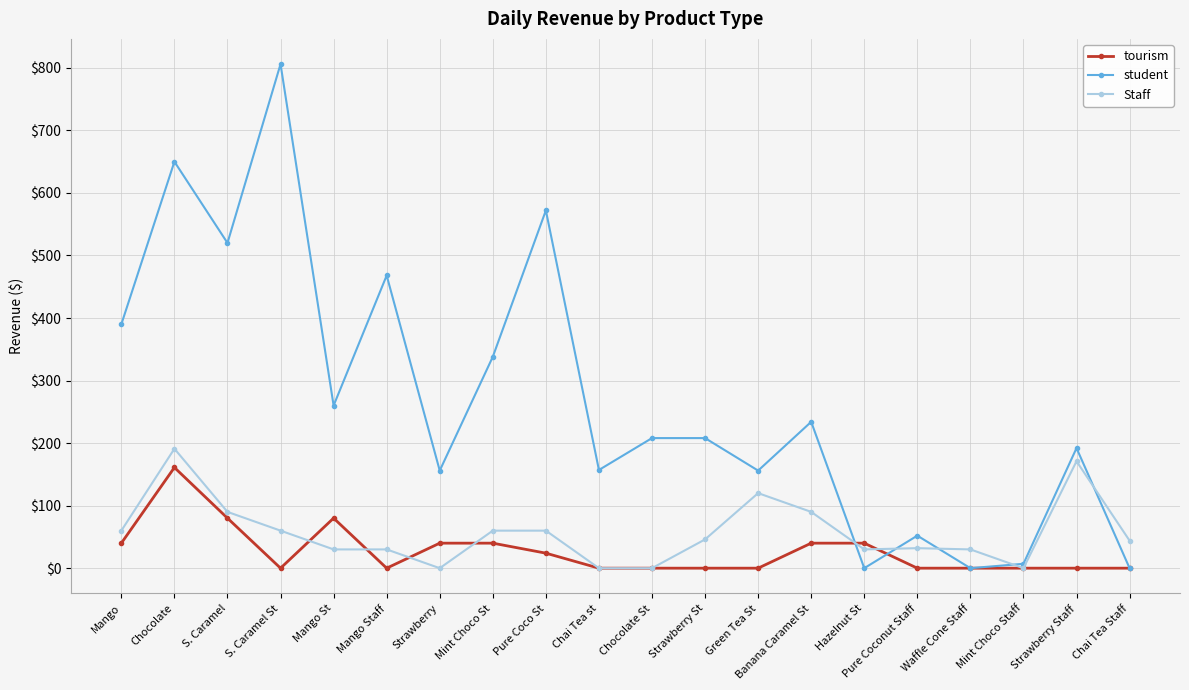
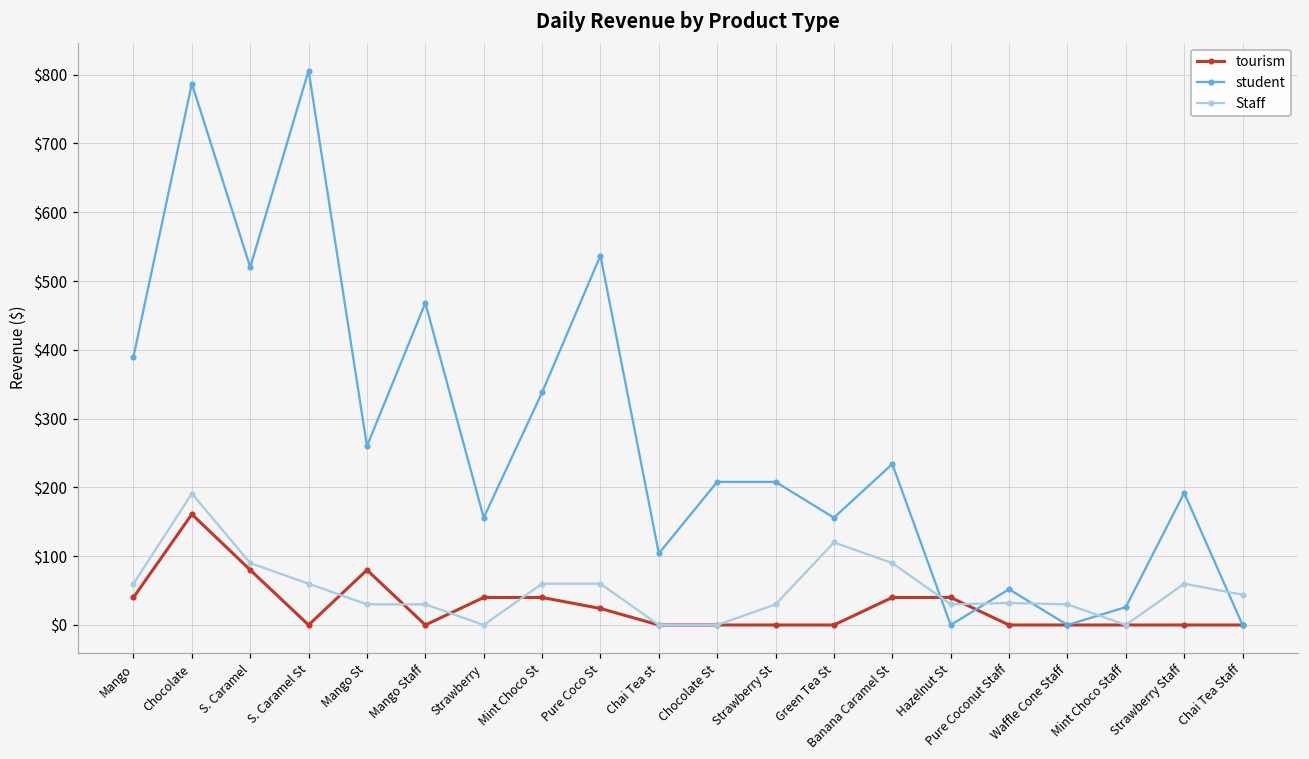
  {
    "tourism": {
      "Mango": "$40",
      "Chocolate": "$160",
      "S. Caramel": "$80",
      "S. Caramel St": "$0",
      "Mango St": "$80",
      "Mango Staff": "$0",
      "Strawberry": "$40",
      "Mint Choco St": "$40",
      "Pure Coco St": "$20",
      "Strawberry St": "$0",
      "Green Tea St": "$0",
      "Banana Caramel St": "$40",
      "Hazelnut St": "$40",
      "Pure Coconut Staff": "$0",
      "Strawberry Staff": "$0"
    },
    "student": {
      "Mango": "$390",
-     "Chocolate": "$650",
+     "Chocolate": "$790",
      "S. Caramel": "$520",
      "S. Caramel St": "$810",
      "Mango St": "$260",
      "Mango Staff": "$470",
      "Strawberry": "$160",
      "Mint Choco St": "$340",
-     "Pure Coco St": "$570",
-     "Chai Tea st": "$160",
+     "Pure Coco St": "$540",
+     "Chai Tea st": "$100",
      "Chocolate St": "$210",
      "Strawberry St": "$210",
      "Green Tea St": "$160",
      "Banana Caramel St": "$230",
      "Hazelnut St": "$0",
      "Pure Coconut Staff": "$50",
-     "Mint Choco Staff": "$10",
+     "Mint Choco Staff": "$30",
      "Strawberry Staff": "$190"
    },
    "Staff": {
      "Mango": "$60",
      "Chocolate": "$190",
      "S. Caramel": "$90",
      "S. Caramel St": "$60",
      "Mango St": "$30",
      "Mango Staff": "$30",
      "Strawberry": "$0",
      "Mint Choco St": "$60",
      "Pure Coco St": "$60",
-     "Strawberry St": "$50",
+     "Strawberry St": "$30",
      "Green Tea St": "$120",
      "Banana Caramel St": "$90",
      "Hazelnut St": "$30",
      "Pure Coconut Staff": "$30",
      "Waffle Cone Staff": "$30",
-     "Strawberry Staff": "$170",
+     "Strawberry Staff": "$60",
      "Chai Tea Staff": "$40"
    }
  }
